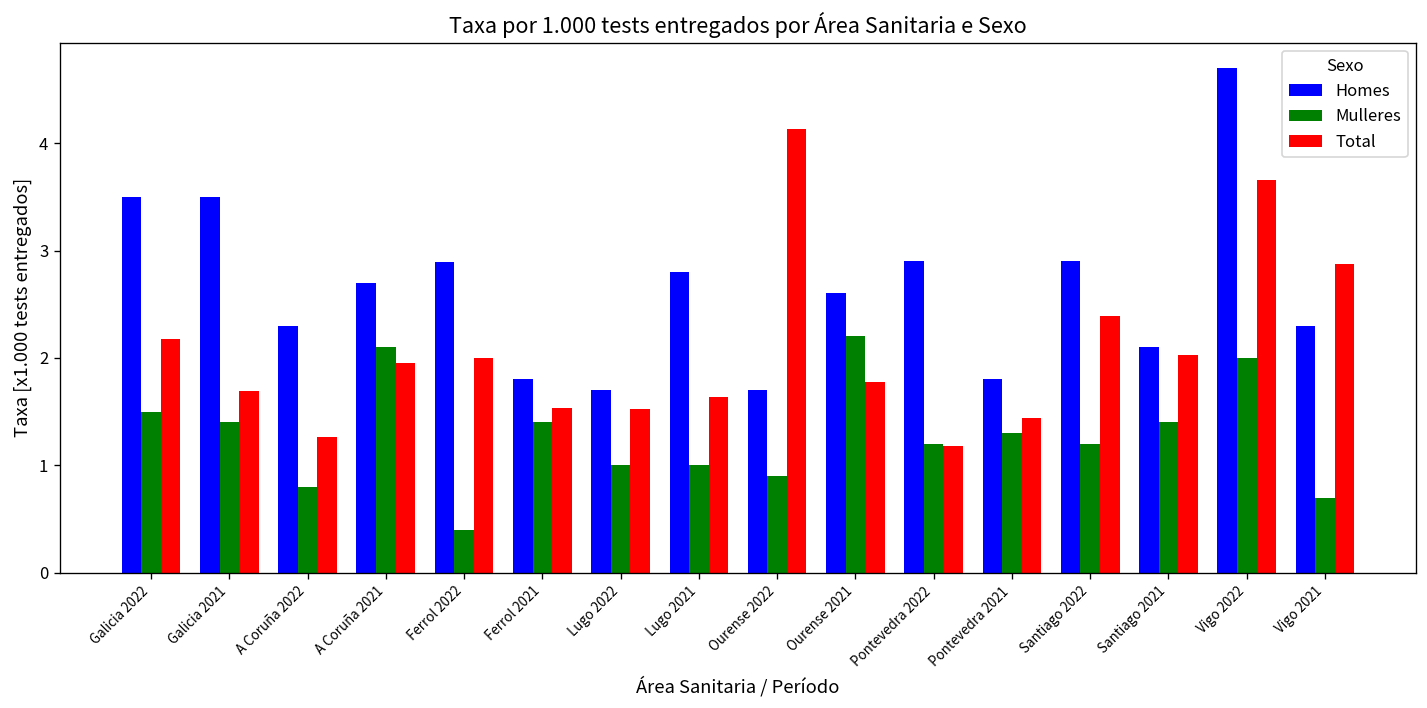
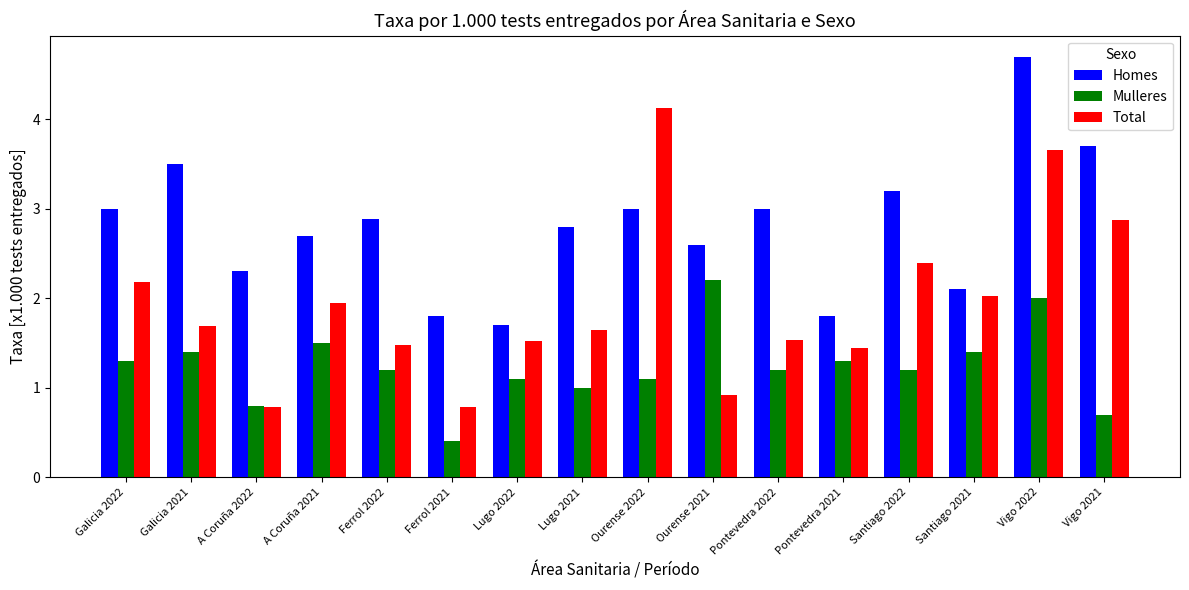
  {
    "Homes": {
-     "Galicia 2022": 3.5,
+     "Galicia 2022": 3.0,
      "Galicia 2021": 3.5,
      "A Coruña 2022": 2.3,
      "A Coruña 2021": 2.7,
      "Ferrol 2022": 2.9,
      "Ferrol 2021": 1.8,
      "Lugo 2022": 1.7,
      "Lugo 2021": 2.8,
-     "Ourense 2022": 1.7,
+     "Ourense 2022": 3.0,
      "Ourense 2021": 2.6,
-     "Pontevedra 2022": 2.9,
+     "Pontevedra 2022": 3.0,
      "Pontevedra 2021": 1.8,
-     "Santiago 2022": 2.9,
+     "Santiago 2022": 3.2,
      "Santiago 2021": 2.1,
      "Vigo 2022": 4.7,
-     "Vigo 2021": 2.3
+     "Vigo 2021": 3.7
    },
    "Mulleres": {
-     "Galicia 2022": 1.5,
+     "Galicia 2022": 1.3,
      "Galicia 2021": 1.4,
      "A Coruña 2022": 0.8,
-     "A Coruña 2021": 2.1,
-     "Ferrol 2022": 0.4,
-     "Ferrol 2021": 1.4,
-     "Lugo 2022": 1.0,
+     "A Coruña 2021": 1.5,
+     "Ferrol 2022": 1.2,
+     "Ferrol 2021": 0.4,
+     "Lugo 2022": 1.1,
      "Lugo 2021": 1.0,
-     "Ourense 2022": 0.9,
+     "Ourense 2022": 1.1,
      "Ourense 2021": 2.2,
      "Pontevedra 2022": 1.2,
      "Pontevedra 2021": 1.3,
      "Santiago 2022": 1.2,
      "Santiago 2021": 1.4,
      "Vigo 2022": 2.0,
      "Vigo 2021": 0.7
    },
    "Total": {
      "Galicia 2022": 2.2,
      "Galicia 2021": 1.7,
-     "A Coruña 2022": 1.3,
+     "A Coruña 2022": 0.8,
      "A Coruña 2021": 2.0,
-     "Ferrol 2022": 2.0,
-     "Ferrol 2021": 1.5,
+     "Ferrol 2022": 1.5,
+     "Ferrol 2021": 0.8,
      "Lugo 2022": 1.5,
      "Lugo 2021": 1.6,
      "Ourense 2022": 4.1,
-     "Ourense 2021": 1.8,
-     "Pontevedra 2022": 1.2,
+     "Ourense 2021": 0.9,
+     "Pontevedra 2022": 1.5,
      "Pontevedra 2021": 1.4,
      "Santiago 2022": 2.4,
      "Santiago 2021": 2.0,
      "Vigo 2022": 3.7,
      "Vigo 2021": 2.9
    }
  }
